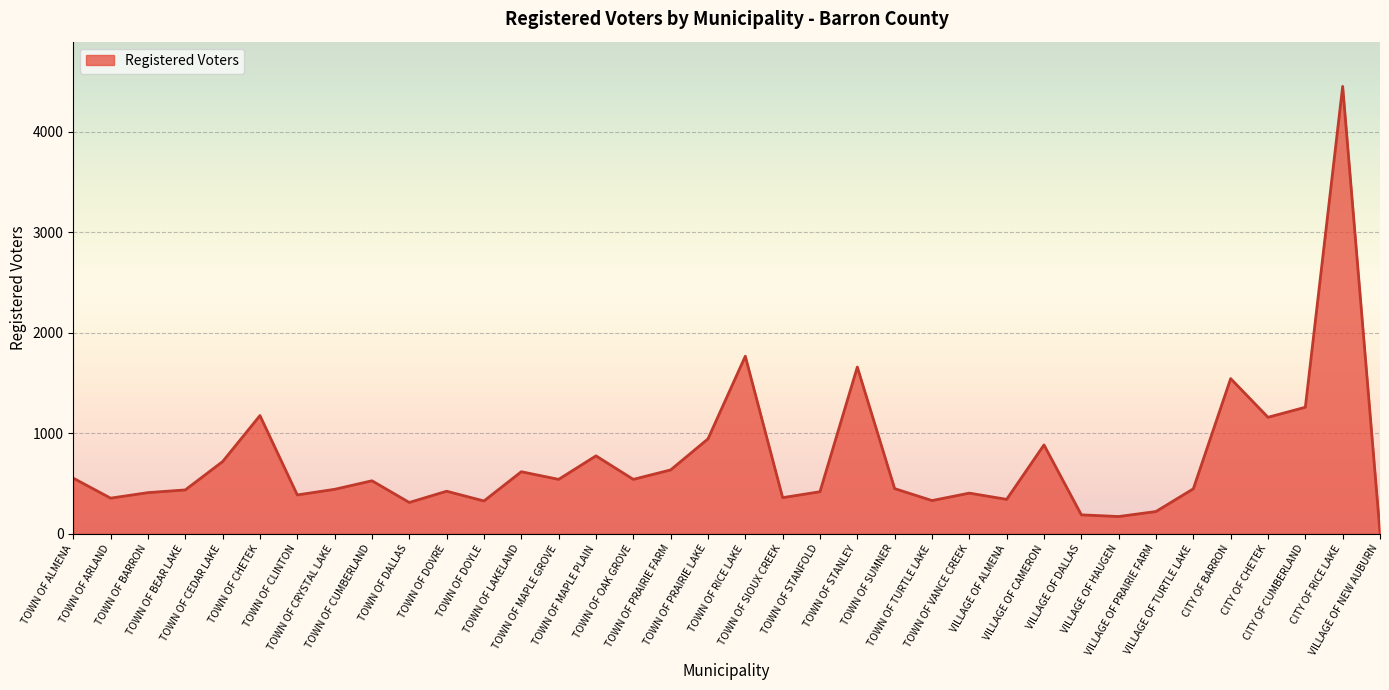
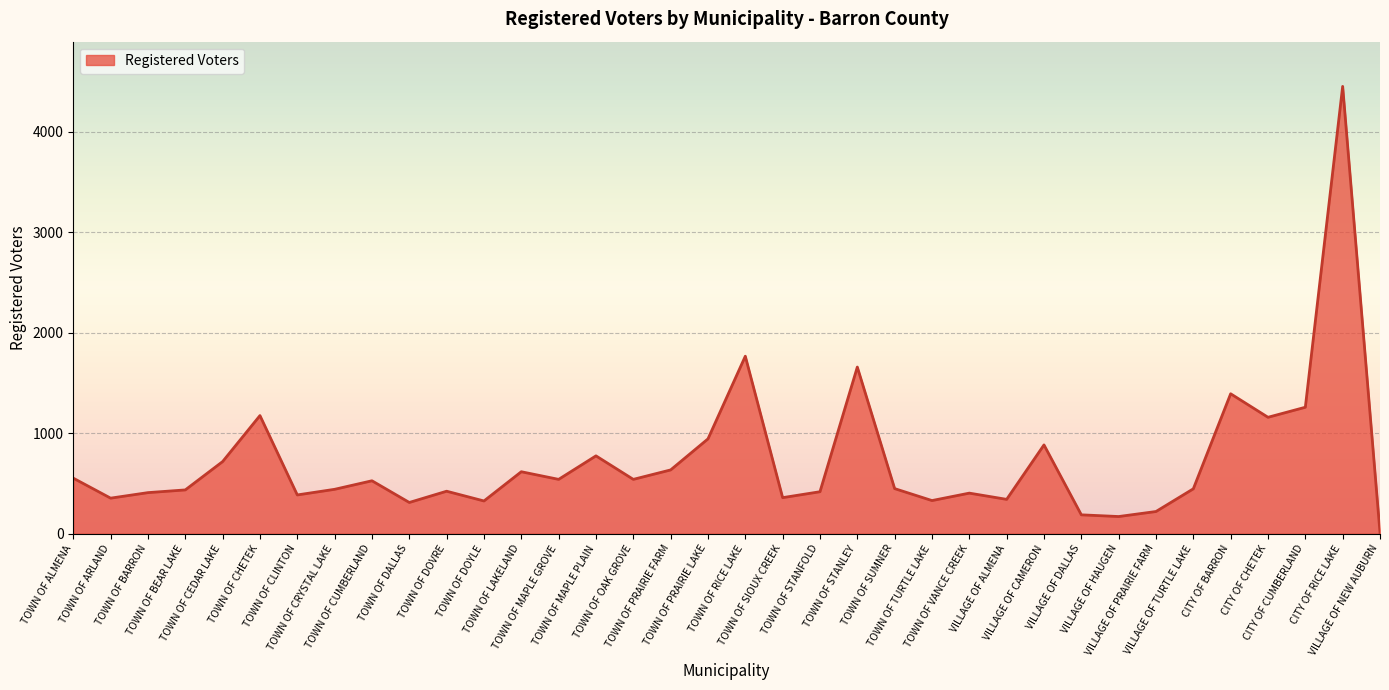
  {
    "TOWN OF ALMENA": 550,
    "TOWN OF ARLAND": 350,
    "TOWN OF BARRON": 410,
    "TOWN OF BEAR LAKE": 440,
    "TOWN OF CEDAR LAKE": 720,
    "TOWN OF CHETEK": 1180,
    "TOWN OF CLINTON": 390,
    "TOWN OF CRYSTAL LAKE": 440,
    "TOWN OF CUMBERLAND": 530,
    "TOWN OF DALLAS": 310,
    "TOWN OF DOVRE": 420,
    "TOWN OF DOYLE": 330,
    "TOWN OF LAKELAND": 620,
    "TOWN OF MAPLE GROVE": 540,
    "TOWN OF MAPLE PLAIN": 780,
    "TOWN OF OAK GROVE": 540,
    "TOWN OF PRAIRIE FARM": 640,
    "TOWN OF PRAIRIE LAKE": 940,
    "TOWN OF RICE LAKE": 1770,
    "TOWN OF SIOUX CREEK": 360,
    "TOWN OF STANFOLD": 420,
    "TOWN OF STANLEY": 1660,
    "TOWN OF SUMNER": 450,
    "TOWN OF TURTLE LAKE": 330,
    "TOWN OF VANCE CREEK": 400,
    "VILLAGE OF ALMENA": 340,
    "VILLAGE OF CAMERON": 880,
    "VILLAGE OF DALLAS": 190,
    "VILLAGE OF HAUGEN": 170,
    "VILLAGE OF PRAIRIE FARM": 220,
    "VILLAGE OF TURTLE LAKE": 450,
-   "CITY OF BARRON": 1540,
+   "CITY OF BARRON": 1390,
    "CITY OF CHETEK": 1160,
    "CITY OF CUMBERLAND": 1260,
    "CITY OF RICE LAKE": 4450,
    "VILLAGE OF NEW AUBURN": 10
  }
